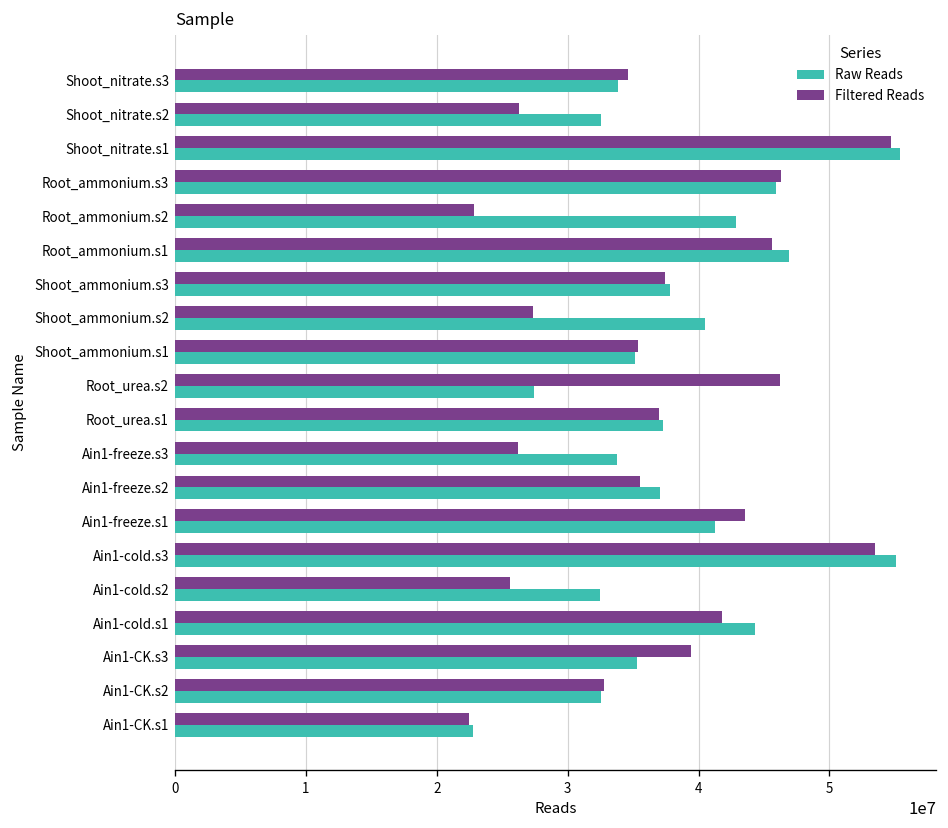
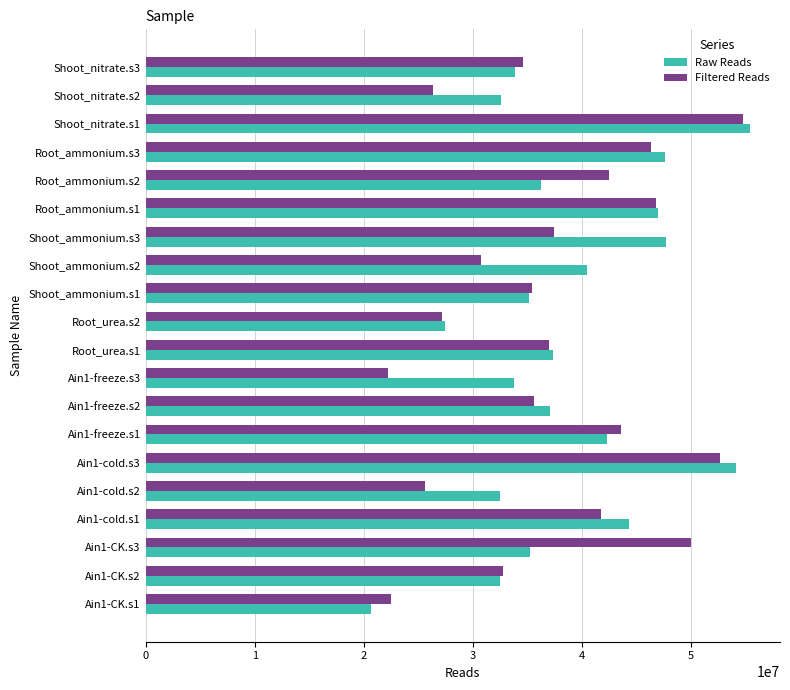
  {
    "Raw Reads": {
      "Shoot_nitrate.s3": 33900000,
      "Shoot_nitrate.s2": 32600000,
      "Shoot_nitrate.s1": 55400000,
-     "Root_ammonium.s3": 45900000,
-     "Root_ammonium.s2": 42800000,
+     "Root_ammonium.s3": 47600000,
+     "Root_ammonium.s2": 36200000,
      "Root_ammonium.s1": 46900000,
-     "Shoot_ammonium.s3": 37800000,
+     "Shoot_ammonium.s3": 47700000,
      "Shoot_ammonium.s2": 40500000,
      "Shoot_ammonium.s1": 35200000,
      "Root_urea.s2": 27400000,
      "Root_urea.s1": 37300000,
      "Ain1-freeze.s3": 33800000,
      "Ain1-freeze.s2": 37100000,
-     "Ain1-freeze.s1": 41300000,
-     "Ain1-cold.s3": 55100000,
+     "Ain1-freeze.s1": 42200000,
+     "Ain1-cold.s3": 54100000,
      "Ain1-cold.s2": 32500000,
      "Ain1-cold.s1": 44300000,
      "Ain1-CK.s3": 35300000,
      "Ain1-CK.s2": 32500000,
-     "Ain1-CK.s1": 22800000
+     "Ain1-CK.s1": 20700000
    },
    "Filtered Reads": {
      "Shoot_nitrate.s3": 34600000,
      "Shoot_nitrate.s2": 26300000,
      "Shoot_nitrate.s1": 54700000,
      "Root_ammonium.s3": 46300000,
-     "Root_ammonium.s2": 22900000,
-     "Root_ammonium.s1": 45600000,
+     "Root_ammonium.s2": 42400000,
+     "Root_ammonium.s1": 46800000,
      "Shoot_ammonium.s3": 37400000,
-     "Shoot_ammonium.s2": 27400000,
+     "Shoot_ammonium.s2": 30800000,
      "Shoot_ammonium.s1": 35400000,
-     "Root_urea.s2": 46200000,
+     "Root_urea.s2": 27100000,
      "Root_urea.s1": 37000000,
-     "Ain1-freeze.s3": 26200000,
+     "Ain1-freeze.s3": 22200000,
      "Ain1-freeze.s2": 35600000,
      "Ain1-freeze.s1": 43500000,
-     "Ain1-cold.s3": 53500000,
+     "Ain1-cold.s3": 52600000,
      "Ain1-cold.s2": 25600000,
      "Ain1-cold.s1": 41800000,
-     "Ain1-CK.s3": 39400000,
+     "Ain1-CK.s3": 50000000,
      "Ain1-CK.s2": 32800000,
      "Ain1-CK.s1": 22500000
    }
  }
